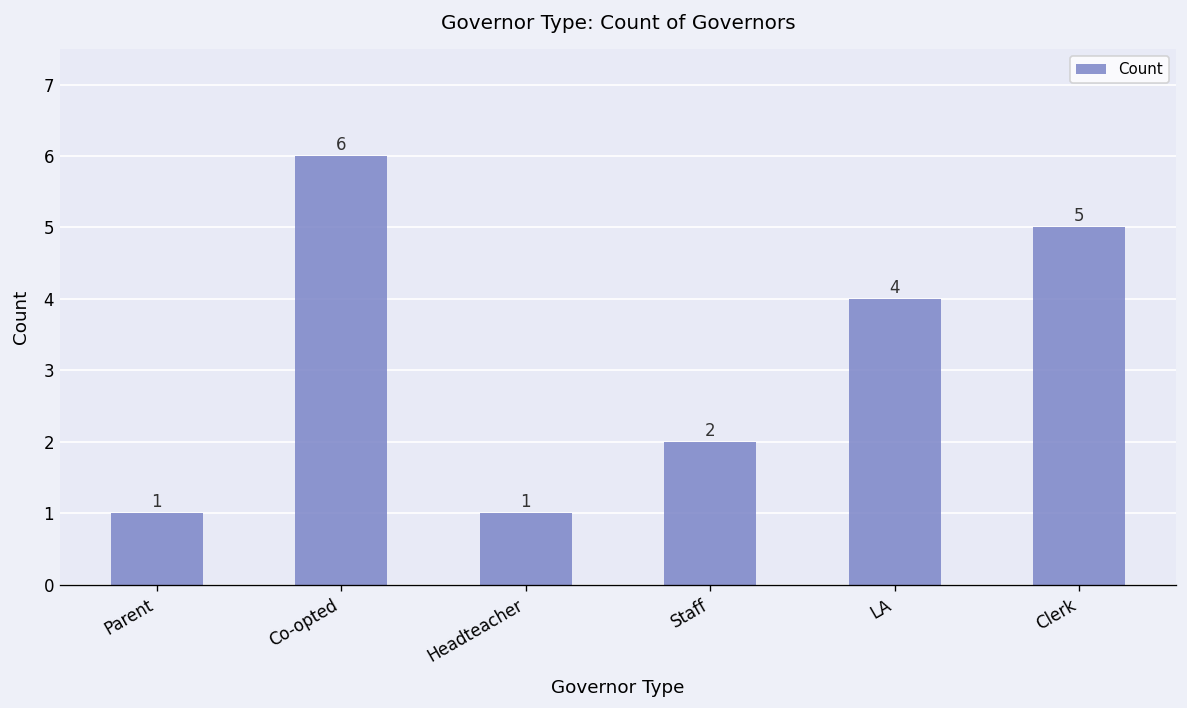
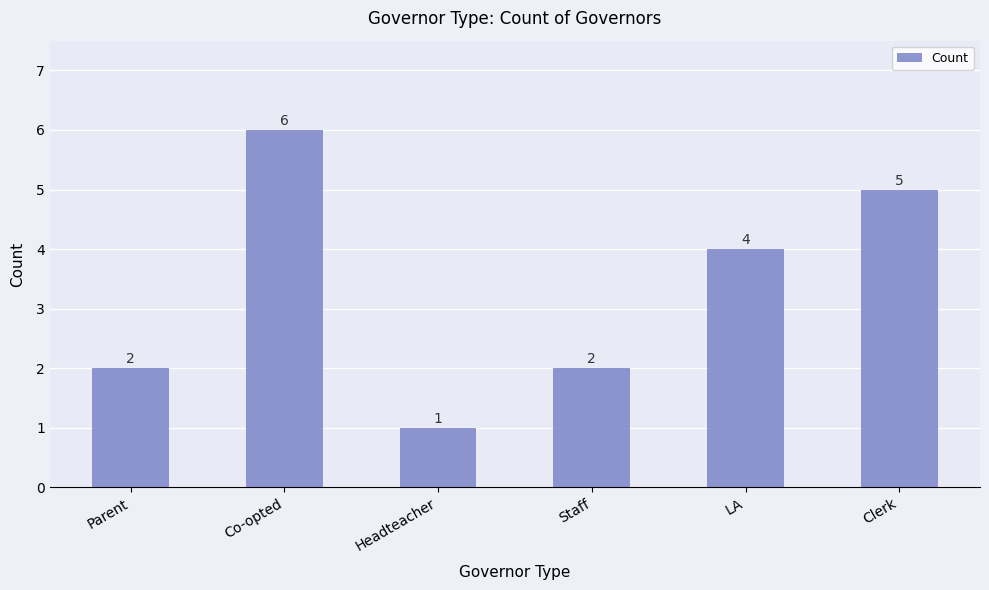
  {
-   "Parent": 1,
+   "Parent": 2,
    "Co-opted": 6,
    "Headteacher": 1,
    "Staff": 2,
    "LA": 4,
    "Clerk": 5
  }
